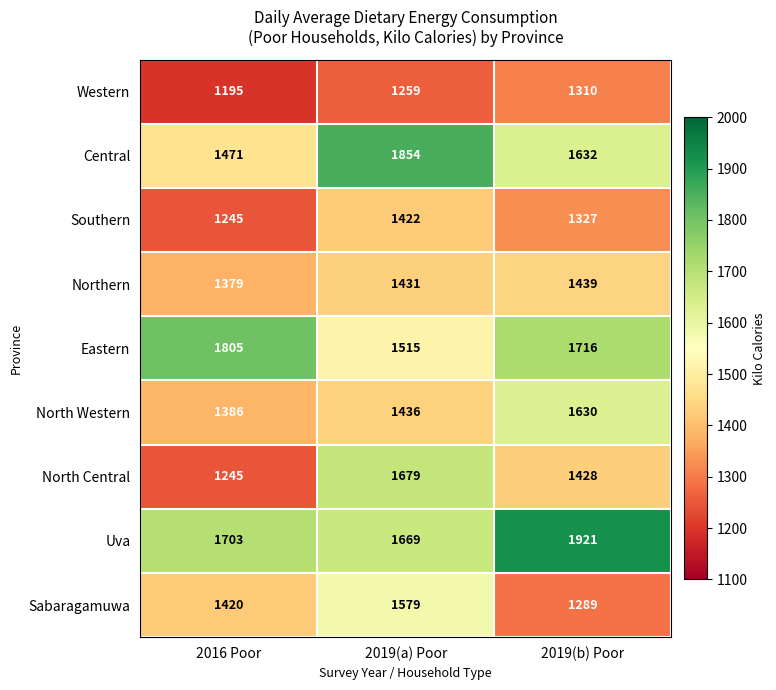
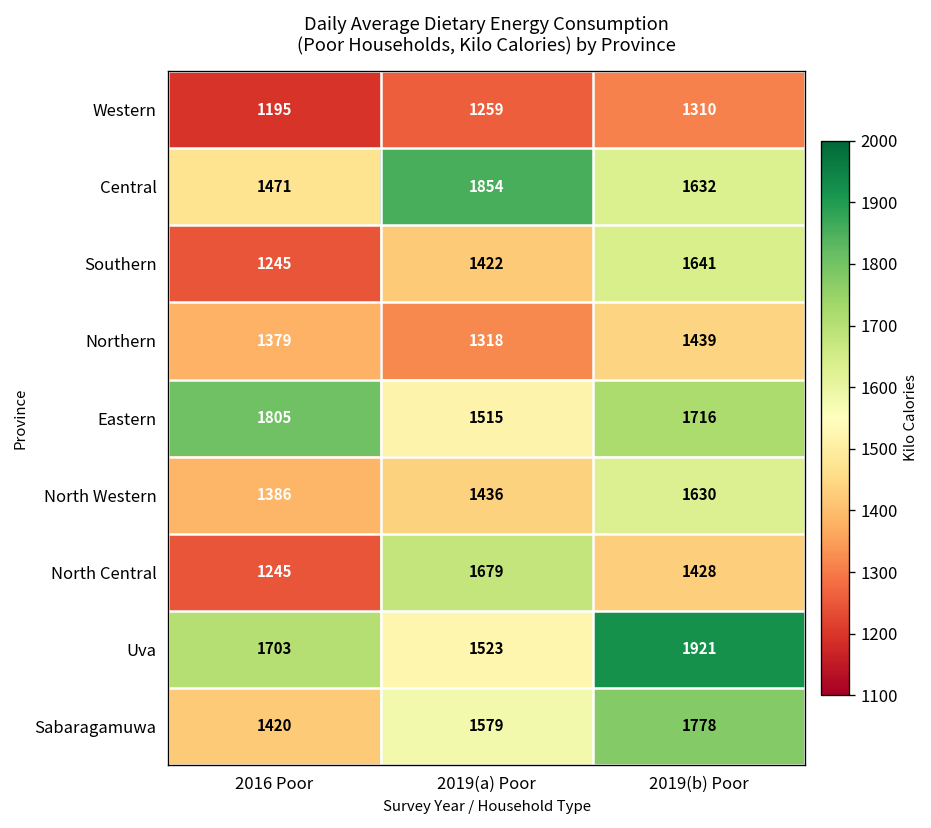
  {
    "Western": {
      "2016 Poor": 1195,
      "2019(a) Poor": 1259,
      "2019(b) Poor": 1310
    },
    "Central": {
      "2016 Poor": 1471,
      "2019(a) Poor": 1854,
      "2019(b) Poor": 1632
    },
    "Southern": {
      "2016 Poor": 1245,
      "2019(a) Poor": 1422,
-     "2019(b) Poor": 1327
+     "2019(b) Poor": 1641
    },
    "Northern": {
      "2016 Poor": 1379,
-     "2019(a) Poor": 1431,
+     "2019(a) Poor": 1318,
      "2019(b) Poor": 1439
    },
    "Eastern": {
      "2016 Poor": 1805,
      "2019(a) Poor": 1515,
      "2019(b) Poor": 1716
    },
    "North Western": {
      "2016 Poor": 1386,
      "2019(a) Poor": 1436,
      "2019(b) Poor": 1630
    },
    "North Central": {
      "2016 Poor": 1245,
      "2019(a) Poor": 1679,
      "2019(b) Poor": 1428
    },
    "Uva": {
      "2016 Poor": 1703,
-     "2019(a) Poor": 1669,
+     "2019(a) Poor": 1523,
      "2019(b) Poor": 1921
    },
    "Sabaragamuwa": {
      "2016 Poor": 1420,
      "2019(a) Poor": 1579,
-     "2019(b) Poor": 1289
+     "2019(b) Poor": 1778
    }
  }
